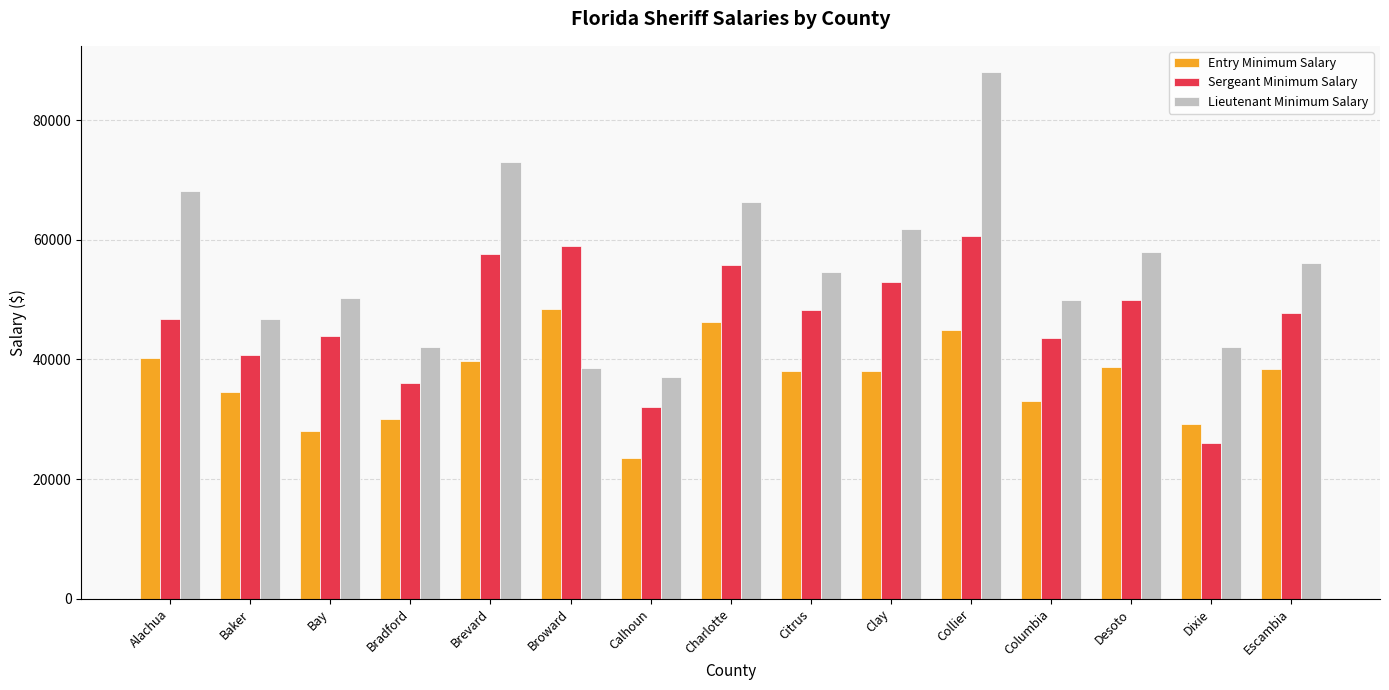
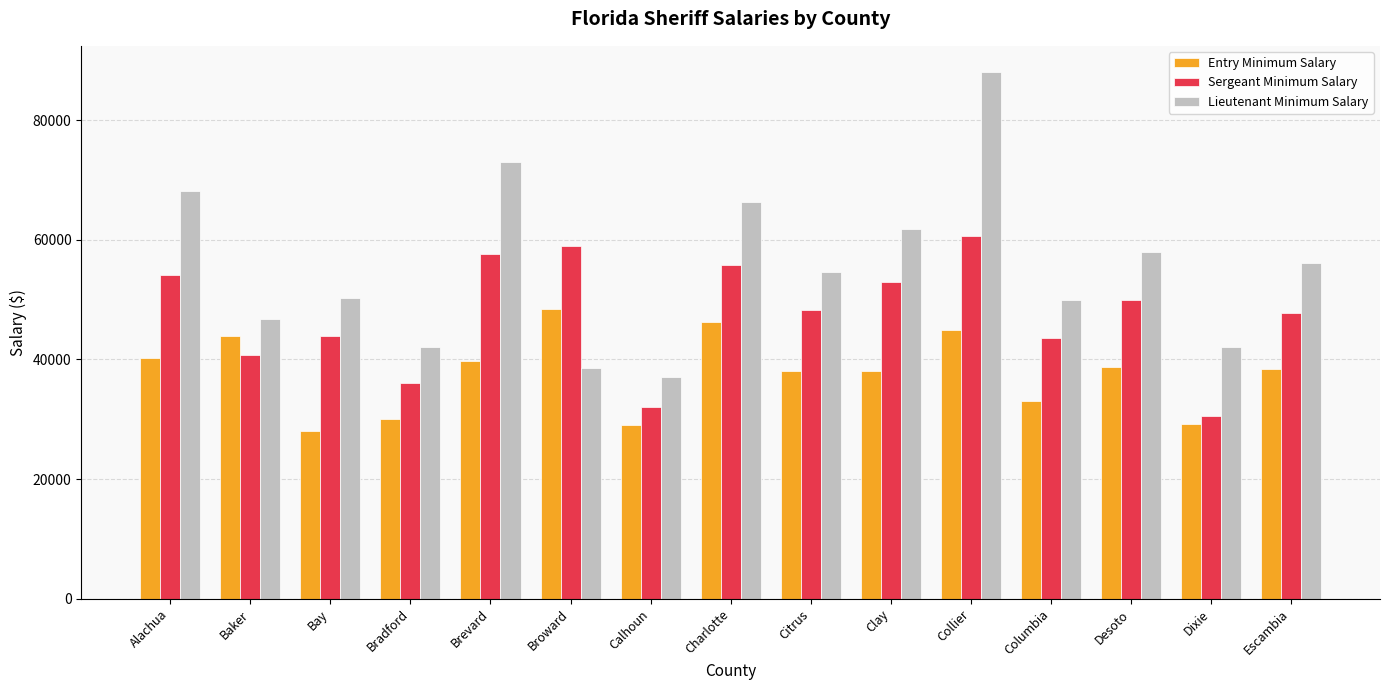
  {
    "Entry Minimum Salary": {
      "Alachua": 40000,
-     "Baker": 35000,
+     "Baker": 44000,
      "Bay": 28000,
      "Bradford": 30000,
      "Brevard": 40000,
      "Broward": 48000,
-     "Calhoun": 24000,
+     "Calhoun": 29000,
      "Charlotte": 46000,
      "Citrus": 38000,
      "Clay": 38000,
      "Collier": 45000,
      "Columbia": 33000,
      "Desoto": 39000,
      "Dixie": 29000,
      "Escambia": 38000
    },
    "Sergeant Minimum Salary": {
-     "Alachua": 47000,
+     "Alachua": 54000,
      "Baker": 41000,
      "Bay": 44000,
      "Bradford": 36000,
      "Brevard": 58000,
      "Broward": 59000,
      "Calhoun": 32000,
      "Charlotte": 56000,
      "Citrus": 48000,
      "Clay": 53000,
      "Collier": 61000,
      "Columbia": 44000,
      "Desoto": 50000,
-     "Dixie": 26000,
+     "Dixie": 31000,
      "Escambia": 48000
    },
    "Lieutenant Minimum Salary": {
      "Alachua": 68000,
      "Baker": 47000,
      "Bay": 50000,
      "Bradford": 42000,
      "Brevard": 73000,
      "Broward": 39000,
      "Calhoun": 37000,
      "Charlotte": 66000,
      "Citrus": 55000,
      "Clay": 62000,
      "Collier": 88000,
      "Columbia": 50000,
      "Desoto": 58000,
      "Dixie": 42000,
      "Escambia": 56000
    }
  }
